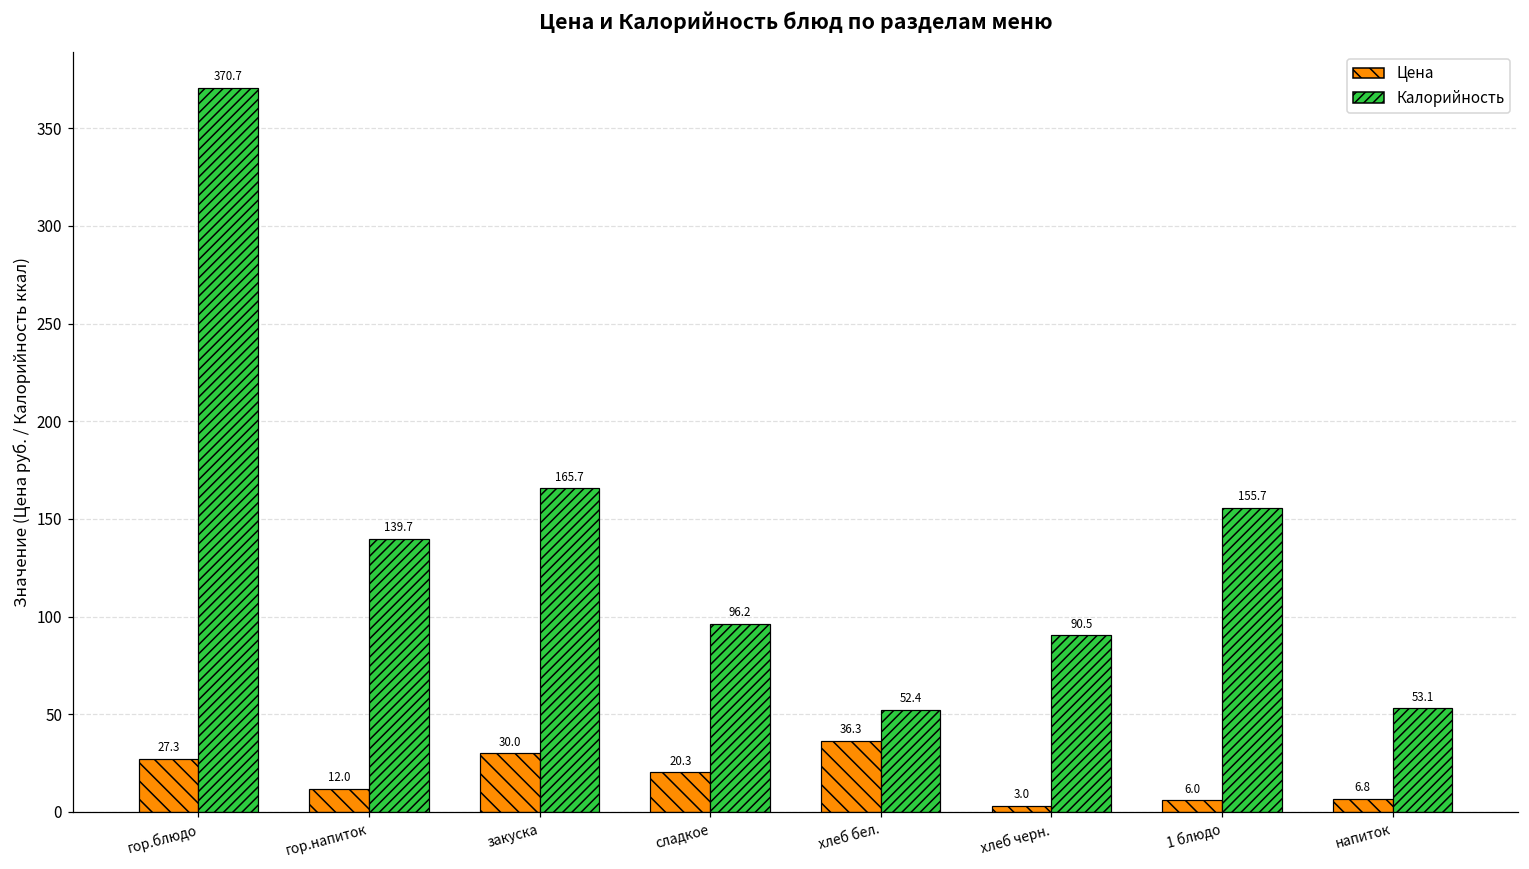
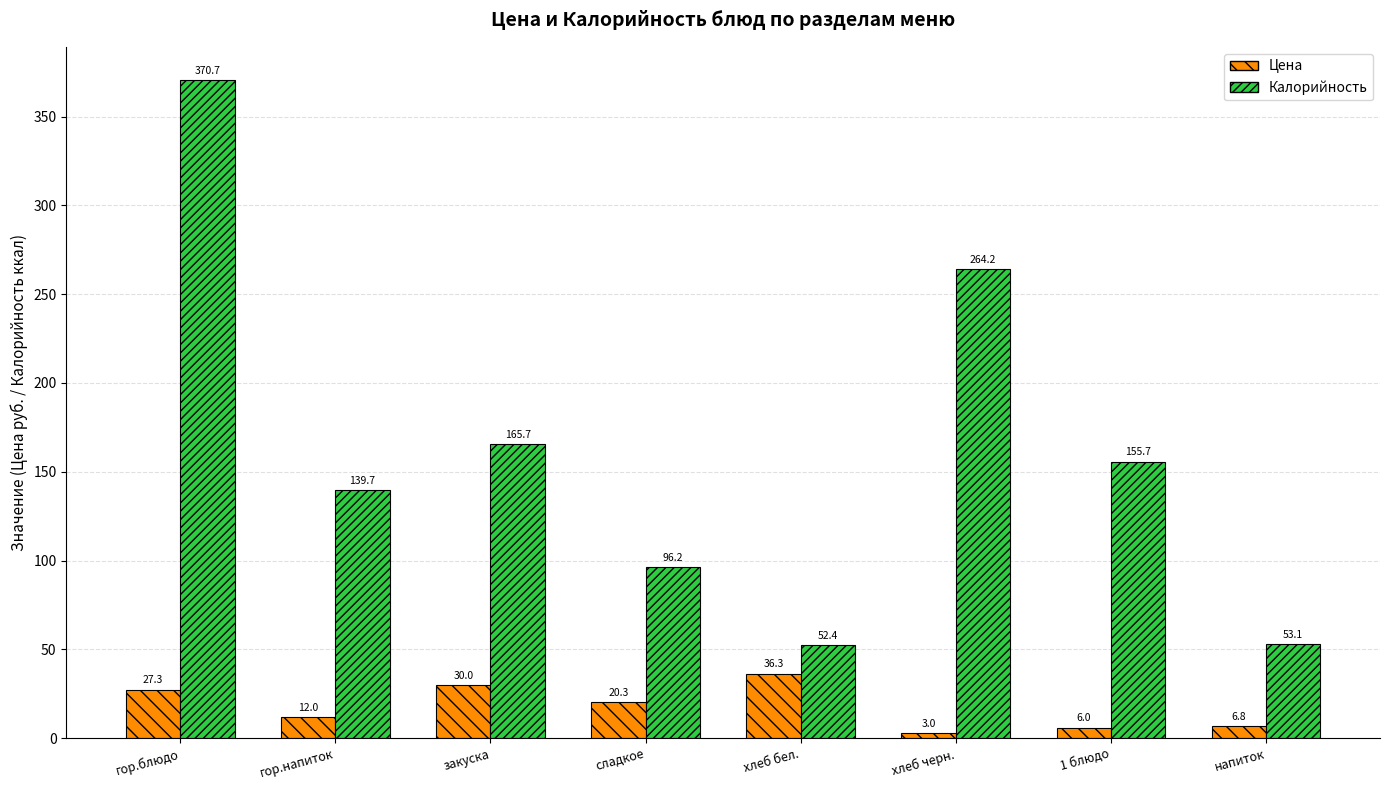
  {
    "Цена": {
      "гор.блюдо": 27.3,
      "гор.напиток": 12.0,
      "закуска": 30.0,
      "сладкое": 20.3,
      "хлеб бел.": 36.3,
      "хлеб черн.": 3.0,
      "1 блюдо": 6.0,
      "напиток": 6.8
    },
    "Калорийность": {
      "гор.блюдо": 370.7,
      "гор.напиток": 139.7,
      "закуска": 165.7,
      "сладкое": 96.2,
      "хлеб бел.": 52.4,
-     "хлеб черн.": 90.5,
+     "хлеб черн.": 264.2,
      "1 блюдо": 155.7,
      "напиток": 53.1
    }
  }
